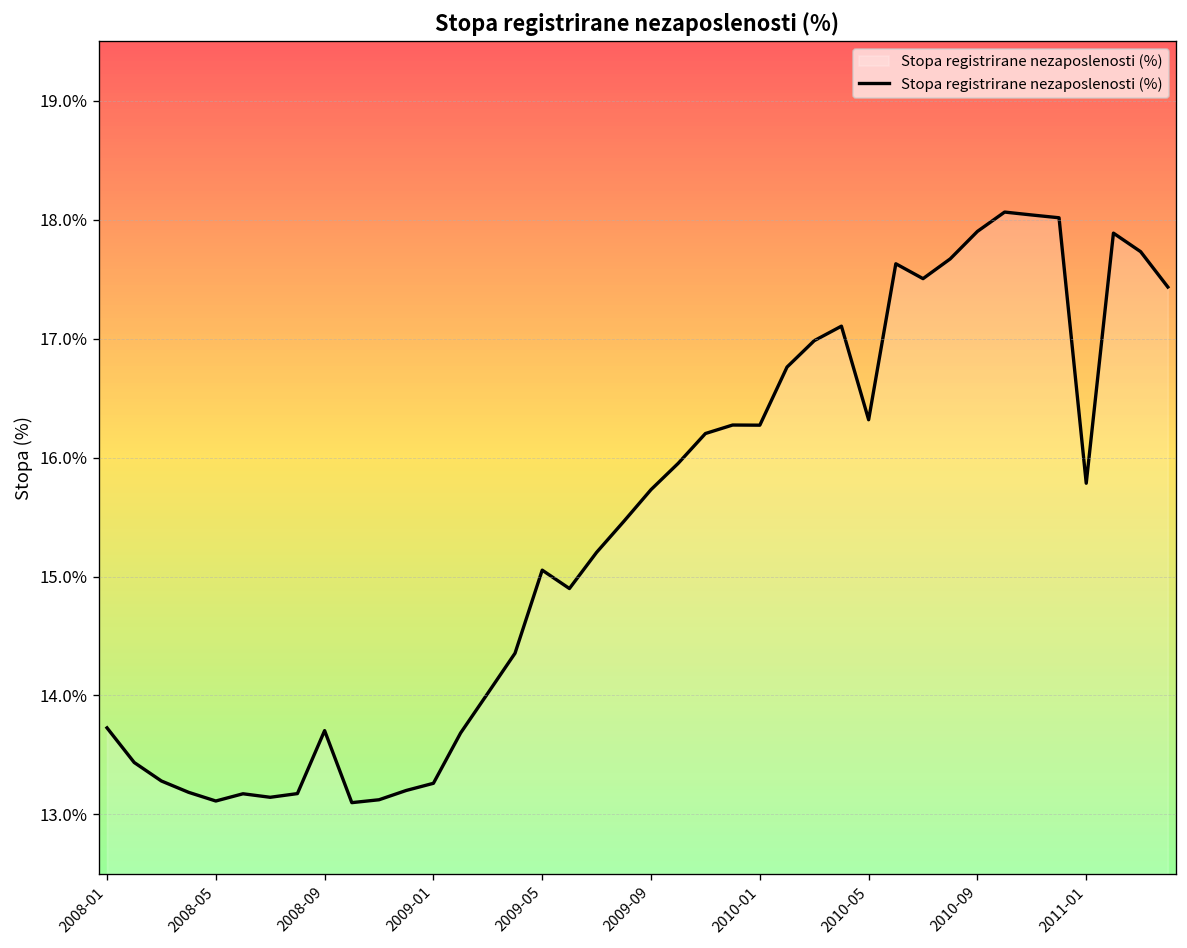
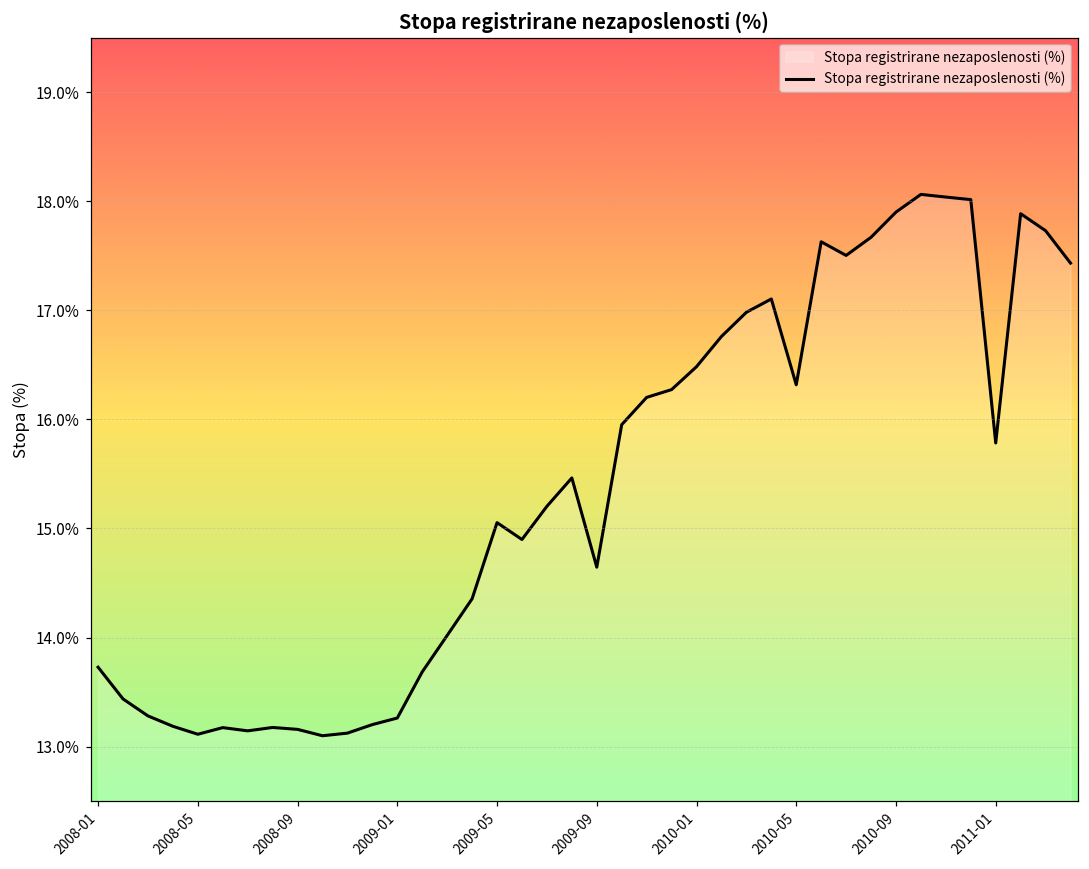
  {
    "2008-01": "13.7%",
    "2008-05": "13.1%",
-   "2008-09": "13.7%",
+   "2008-09": "13.2%",
    "2009-01": "13.3%",
    "2009-05": "15.1%",
-   "2009-09": "15.7%",
-   "2010-01": "16.3%",
+   "2009-09": "14.6%",
+   "2010-01": "16.5%",
    "2010-05": "16.3%",
    "2010-09": "17.9%",
    "2011-01": "15.8%"
  }
